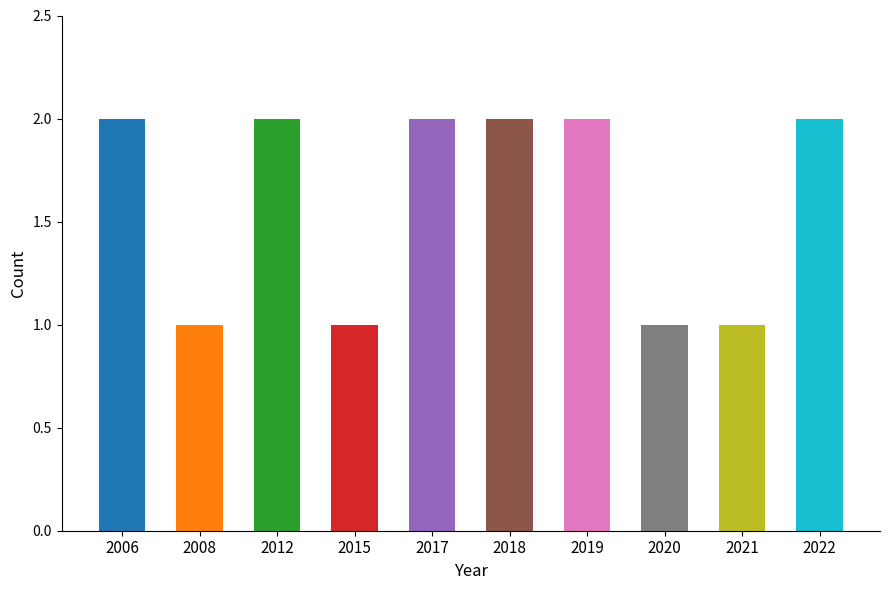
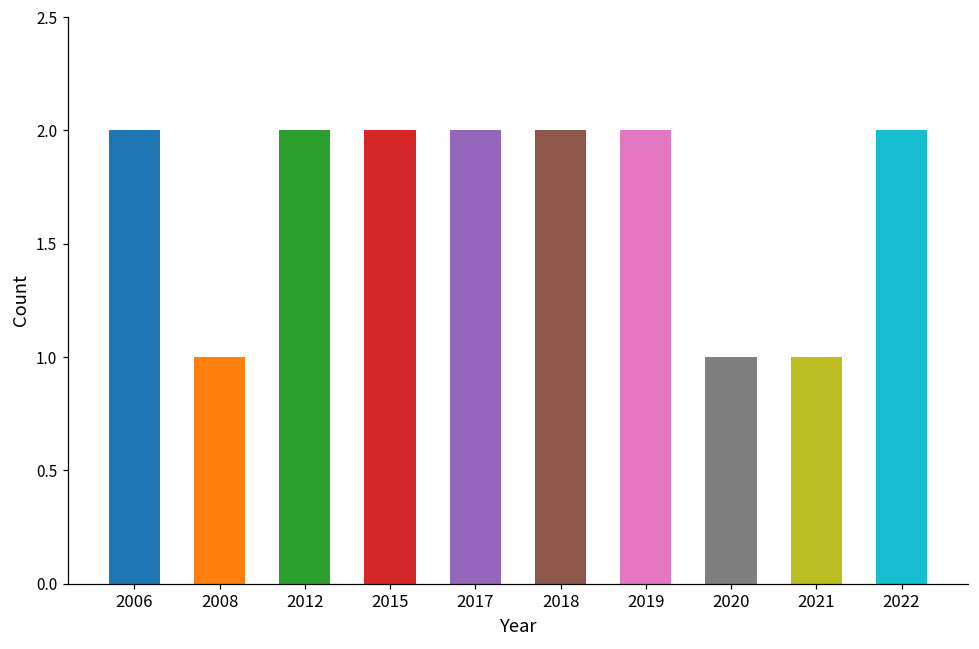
  {
    "2006": 2,
    "2008": 1,
    "2012": 2,
-   "2015": 1,
+   "2015": 2,
    "2017": 2,
    "2018": 2,
    "2019": 2,
    "2020": 1,
    "2021": 1,
    "2022": 2
  }
